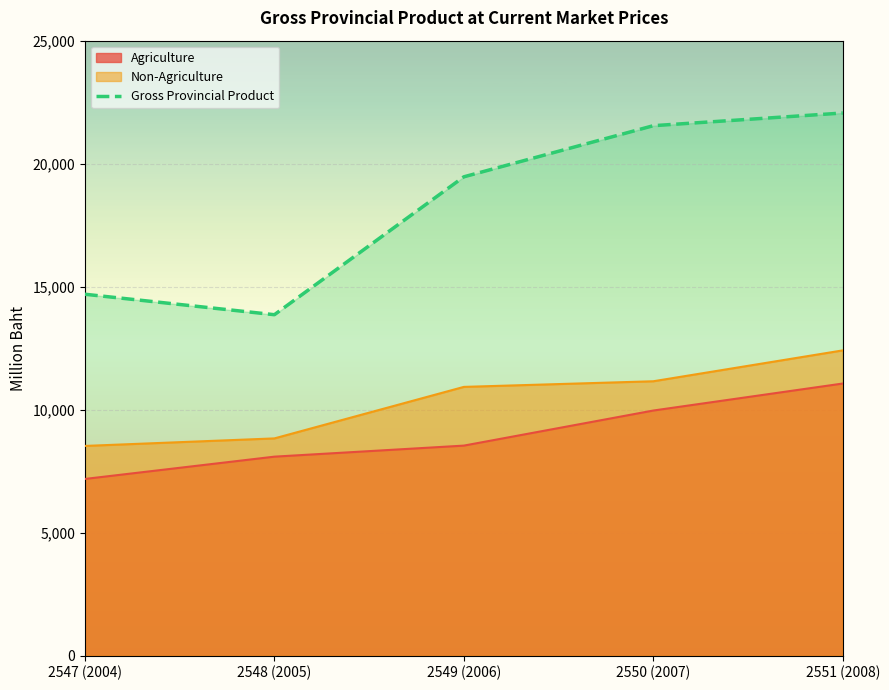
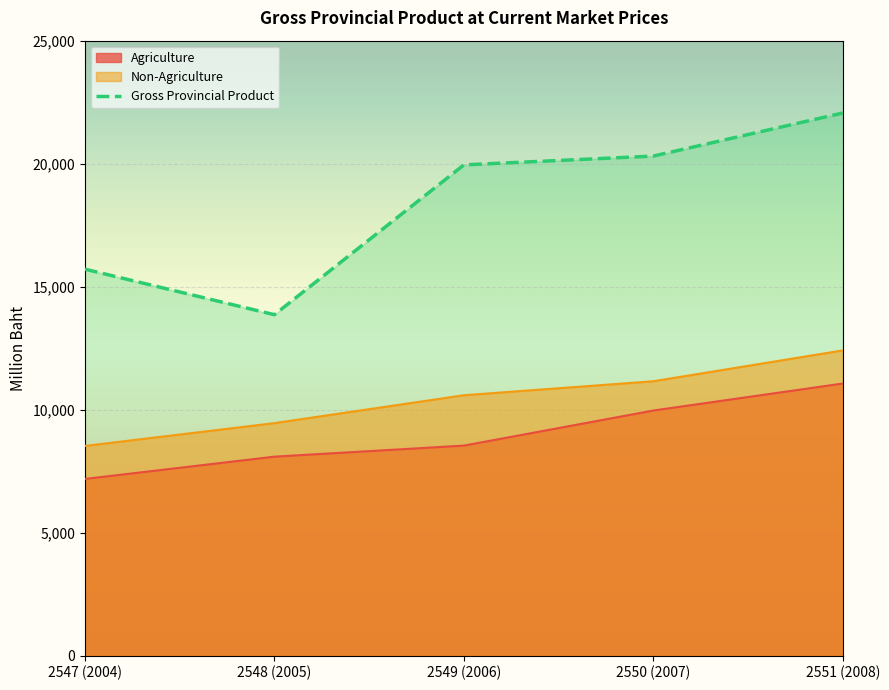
  {
    "Agriculture": {
      "2547 (2004)": "7,200",
      "2548 (2005)": "8,100",
      "2549 (2006)": "8,500",
      "2550 (2007)": "10,000",
      "2551 (2008)": "11,100"
    },
    "Non-Agriculture": {
      "2547 (2004)": "8,500",
-     "2548 (2005)": "8,800",
-     "2549 (2006)": "10,900",
+     "2548 (2005)": "9,500",
+     "2549 (2006)": "10,600",
      "2550 (2007)": "11,200",
      "2551 (2008)": "12,400"
    },
    "Gross Provincial Product": {
-     "2547 (2004)": "14,700",
+     "2547 (2004)": "15,700",
      "2548 (2005)": "13,900",
-     "2549 (2006)": "19,500",
-     "2550 (2007)": "21,500",
+     "2549 (2006)": "20,000",
+     "2550 (2007)": "20,300",
      "2551 (2008)": "22,100"
    }
  }
